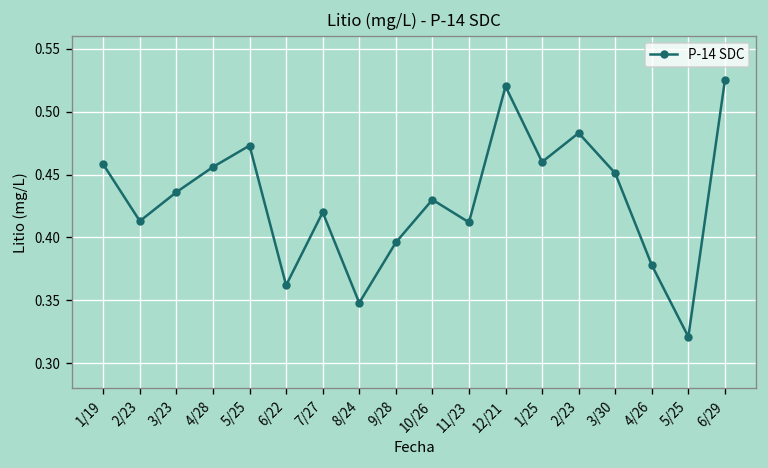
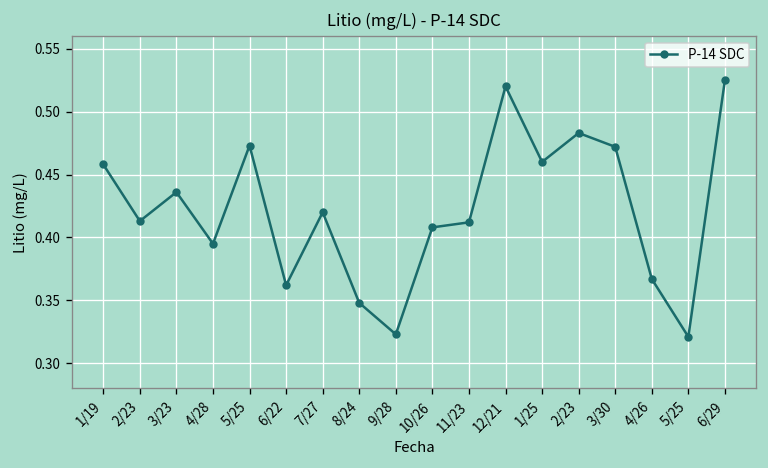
  {
    "1/19": 0.458,
    "3/23": 0.436,
-   "4/28": 0.456,
+   "4/28": 0.395,
    "6/22": 0.362,
    "7/27": 0.420,
    "8/24": 0.348,
-   "9/28": 0.396,
-   "10/26": 0.430,
+   "9/28": 0.323,
+   "10/26": 0.408,
    "11/23": 0.412,
    "12/21": 0.520,
    "1/25": 0.460,
-   "3/30": 0.451,
-   "4/26": 0.378,
+   "3/30": 0.472,
+   "4/26": 0.367,
    "6/29": 0.525
  }
